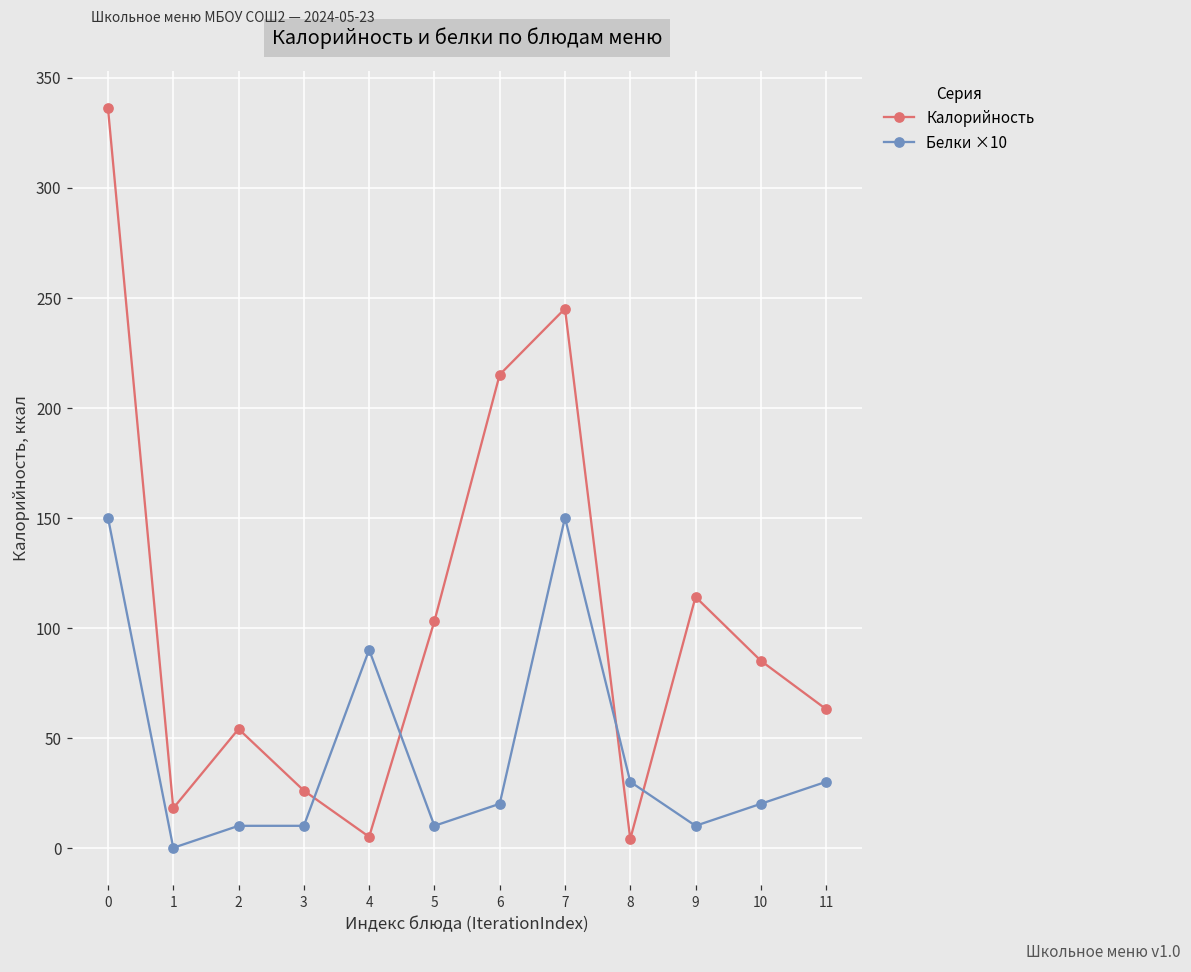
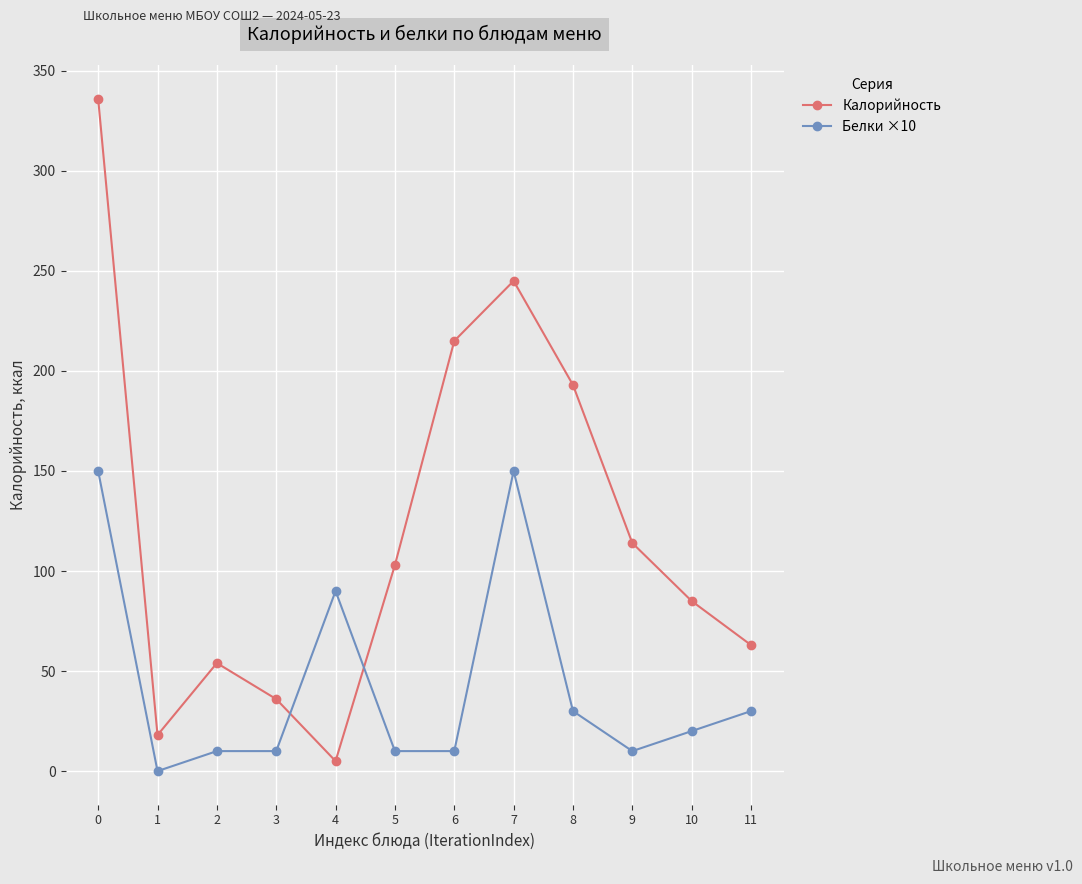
  {
    "Калорийность": {
      "0": 336,
      "1": 18,
      "2": 54,
-     "3": 26,
+     "3": 36,
      "4": 5,
      "5": 103,
      "6": 215,
      "7": 245,
-     "8": 4,
+     "8": 193,
      "9": 114,
      "10": 85,
      "11": 63
    },
    "Белки ×10": {
      "0": 150,
      "1": 0,
      "2": 10,
      "3": 10,
      "4": 90,
      "5": 10,
-     "6": 20,
+     "6": 10,
      "7": 150,
      "8": 30,
      "9": 10,
      "10": 20,
      "11": 30
    }
  }
